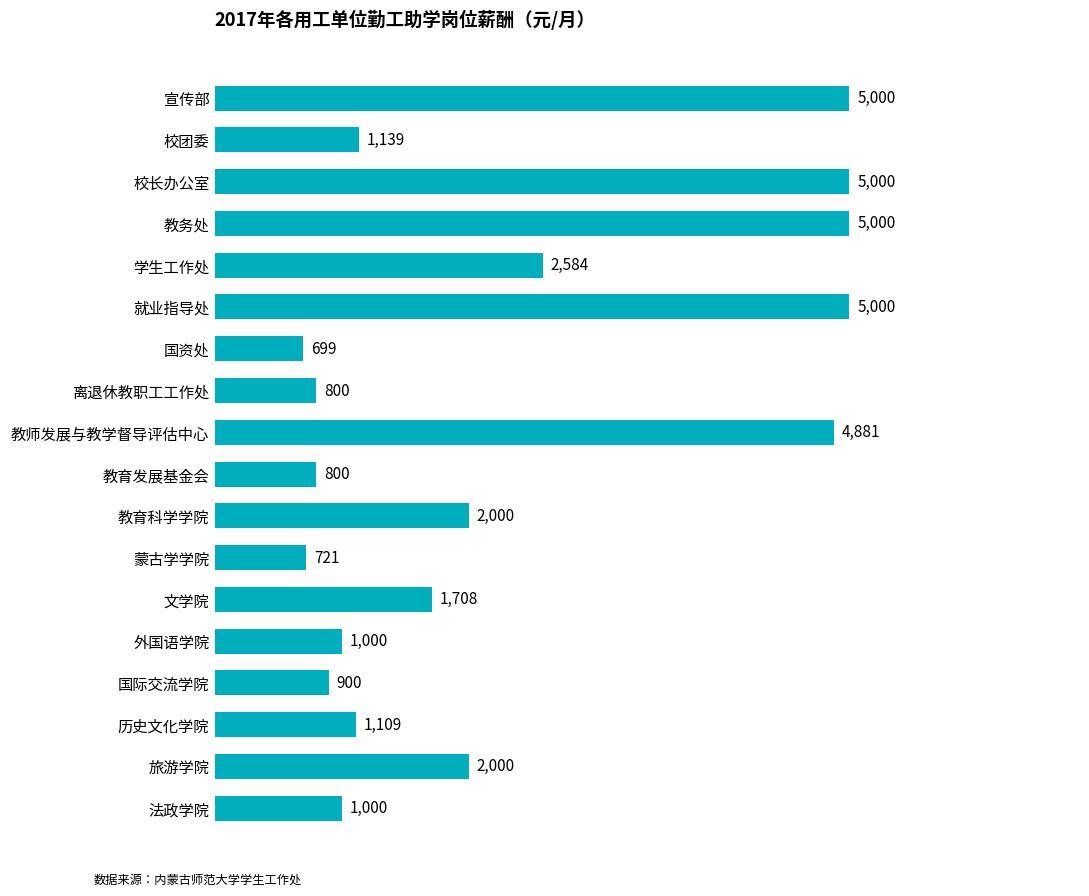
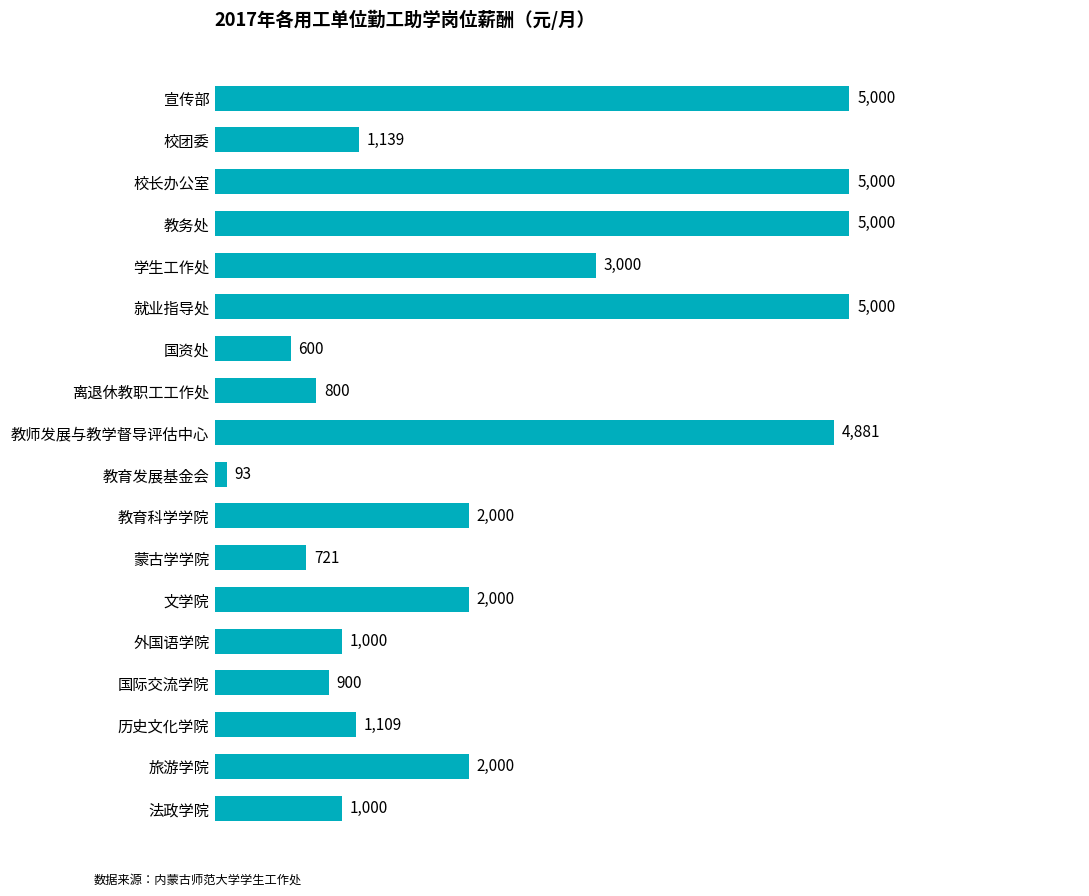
  {
    "宣传部": "5,000",
    "校团委": "1,139",
    "校长办公室": "5,000",
    "教务处": "5,000",
-   "学生工作处": "2,584",
+   "学生工作处": "3,000",
    "就业指导处": "5,000",
-   "国资处": "699",
+   "国资处": "600",
    "离退休教职工工作处": "800",
    "教师发展与教学督导评估中心": "4,881",
-   "教育发展基金会": "800",
+   "教育发展基金会": "93",
    "教育科学学院": "2,000",
    "蒙古学学院": "721",
-   "文学院": "1,708",
+   "文学院": "2,000",
    "外国语学院": "1,000",
    "国际交流学院": "900",
    "历史文化学院": "1,109",
    "旅游学院": "2,000",
    "法政学院": "1,000"
  }
